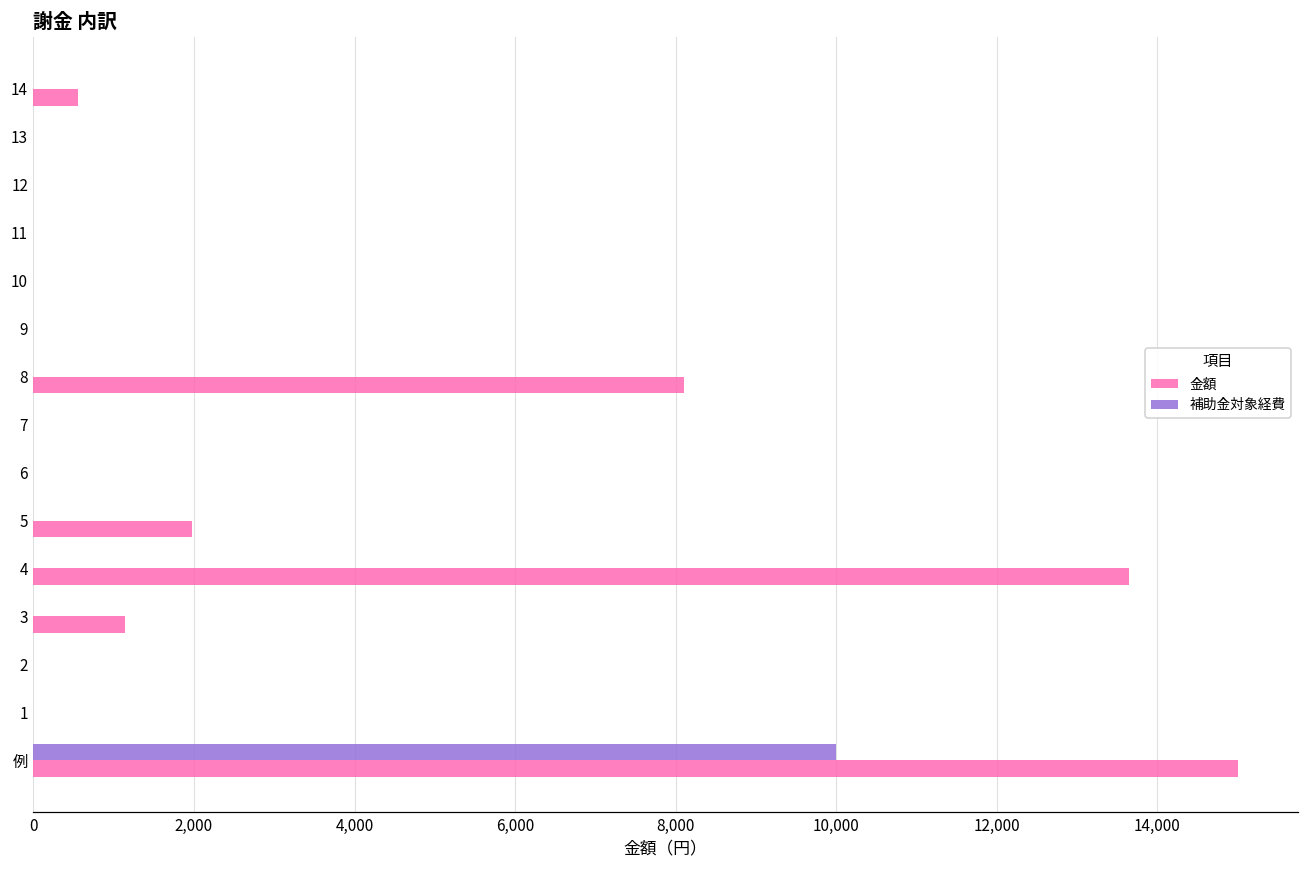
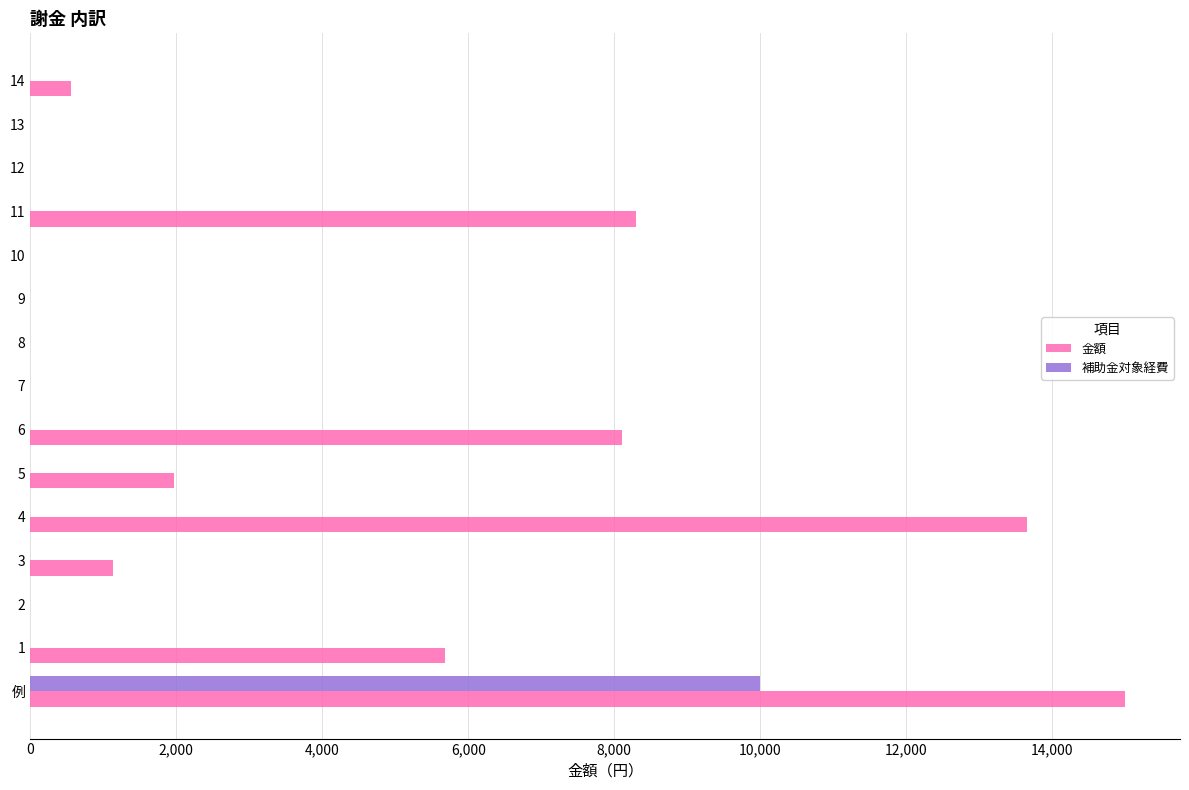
  {
    "金額": {
      "14": "600",
      "13": "0",
      "12": "0",
-     "11": "0",
+     "11": "8,300",
      "10": "0",
      "9": "0",
-     "8": "8,100",
+     "8": "0",
      "7": "0",
-     "6": "0",
+     "6": "8,100",
      "5": "2,000",
      "4": "13,700",
      "3": "1,100",
      "2": "0",
-     "1": "0",
+     "1": "5,700",
      "例": "15,000"
    },
    "補助金対象経費": {
      "14": "0",
      "13": "0",
      "12": "0",
      "11": "0",
      "10": "0",
      "9": "0",
      "8": "0",
      "7": "0",
      "6": "0",
      "5": "0",
      "4": "0",
      "3": "0",
      "2": "0",
      "1": "0",
      "例": "10,000"
    }
  }
